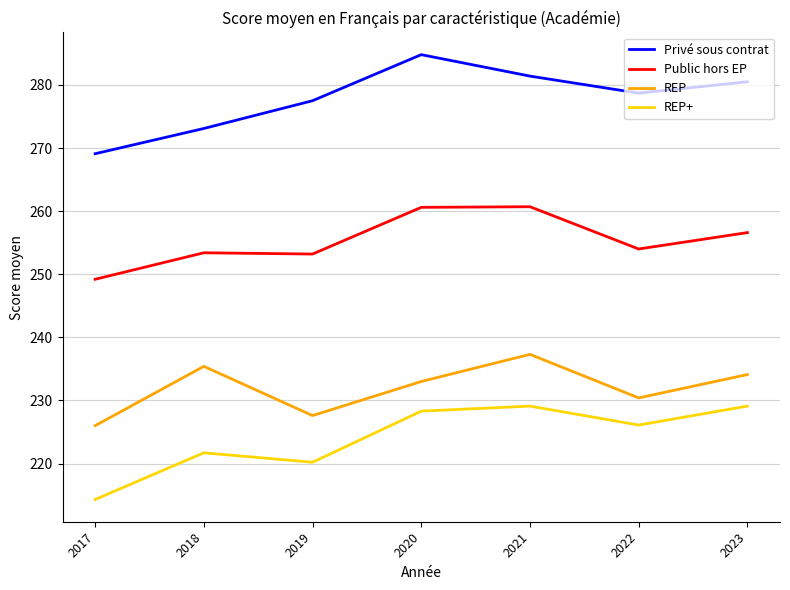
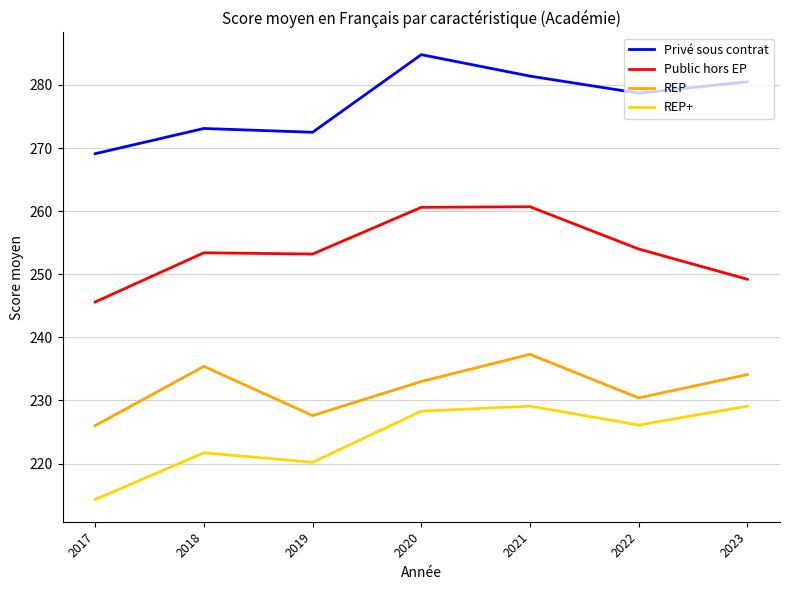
  {
    "Privé sous contrat": {
      "2017": 269,
      "2018": 273,
-     "2019": 278,
+     "2019": 273,
      "2020": 285,
      "2021": 281
    },
    "Public hors EP": {
-     "2017": 249,
+     "2017": 246,
      "2018": 253,
      "2019": 253,
      "2020": 261,
      "2021": 261,
      "2022": 254,
-     "2023": 257
+     "2023": 249
    }
  }
